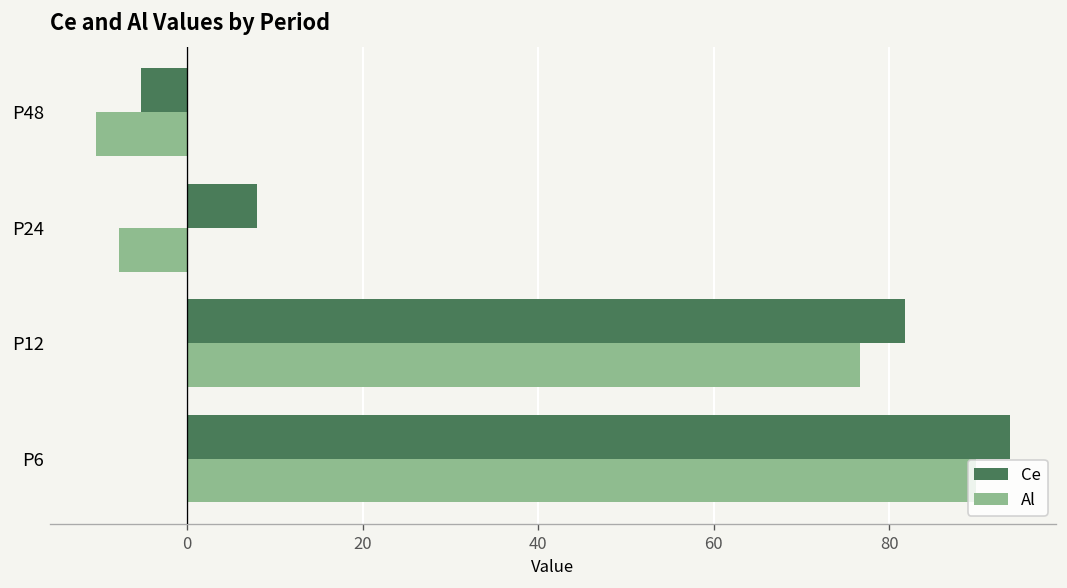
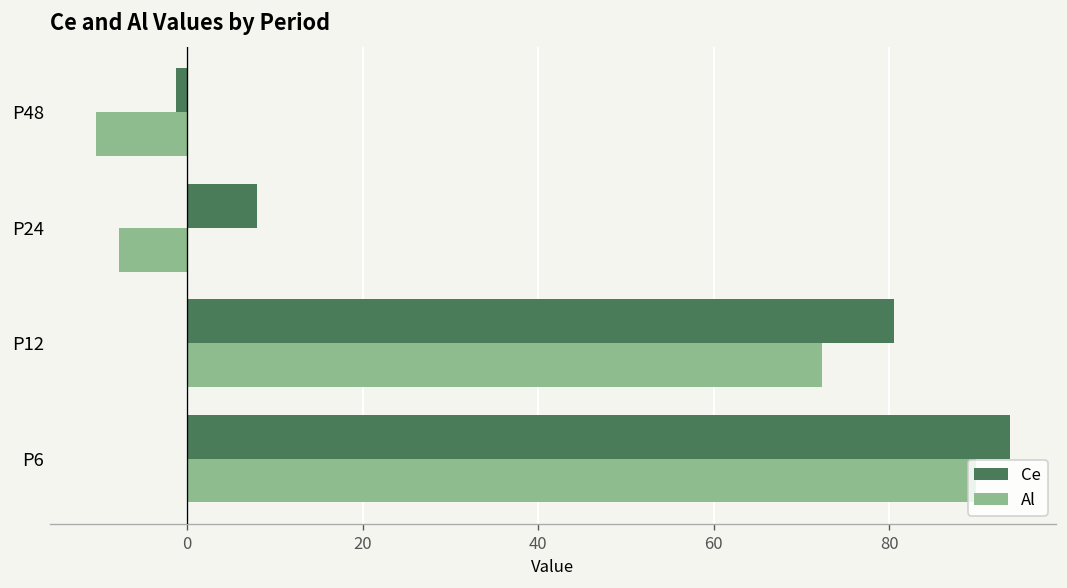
  {
    "Ce": {
-     "P48": -5,
+     "P48": -1,
      "P24": 8,
-     "P12": 82,
+     "P12": 81,
      "P6": 94
    },
    "Al": {
      "P48": -10,
      "P24": -8,
-     "P12": 77
+     "P12": 72
    }
  }
